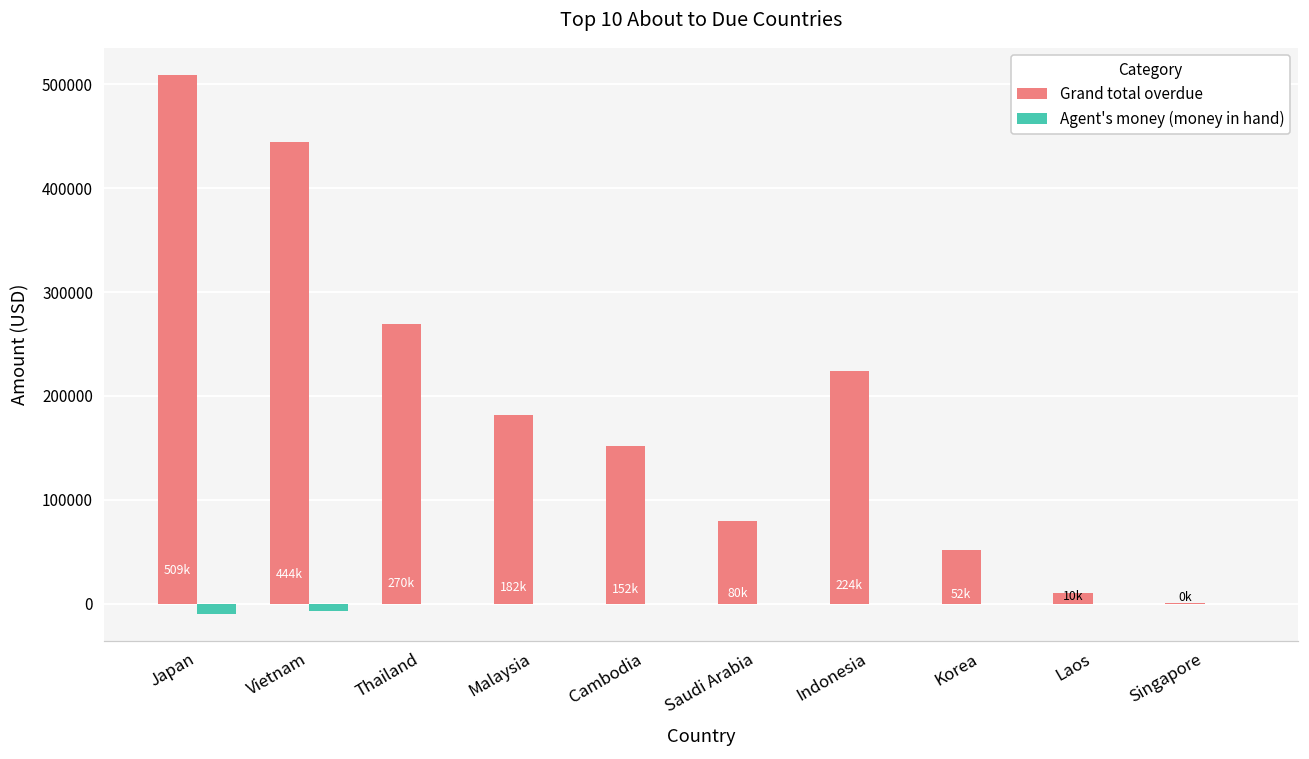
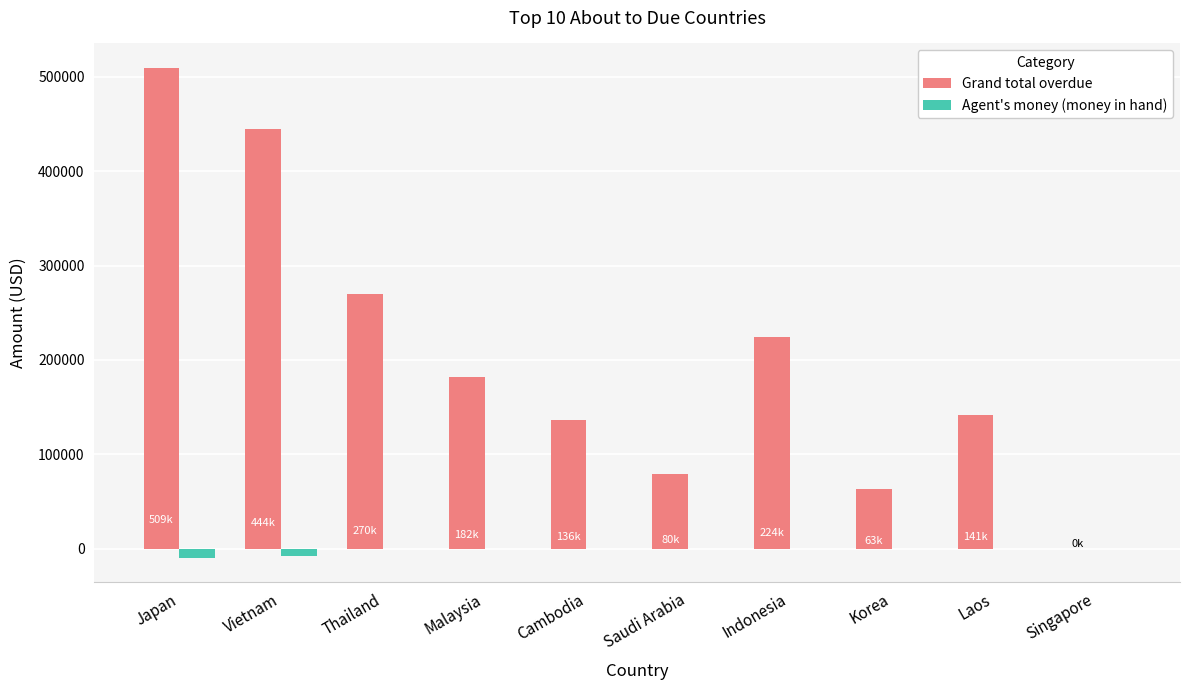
  {
    "Grand total overdue": {
      "Japan": "509k",
      "Vietnam": "444k",
      "Thailand": "270k",
      "Malaysia": "182k",
-     "Cambodia": "152k",
+     "Cambodia": "136k",
      "Saudi Arabia": "80k",
      "Indonesia": "224k",
-     "Korea": "52k",
-     "Laos": "10k"
+     "Korea": "63k",
+     "Laos": "141k"
    },
    "Agent's money (money in hand)": {
      "Japan": "-10000",
      "Vietnam": "-10000",
      "Thailand": "0",
      "Cambodia": "0",
      "Saudi Arabia": "0",
      "Korea": "0",
      "Laos": "0"
    }
  }
